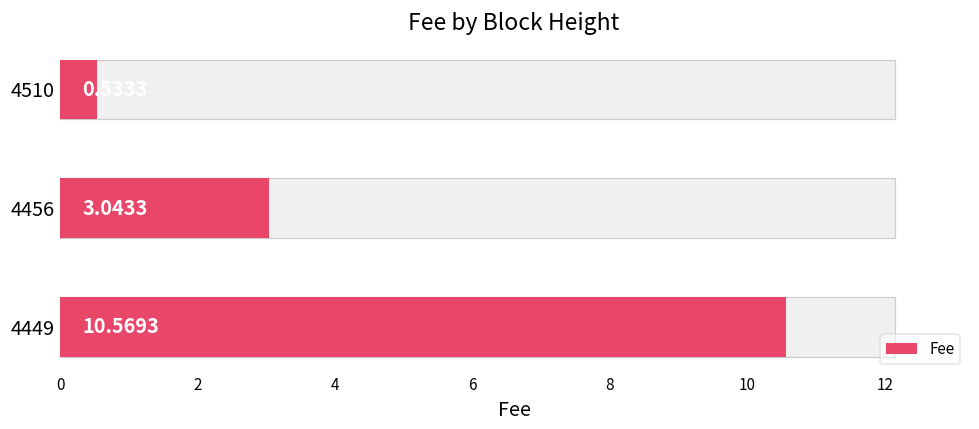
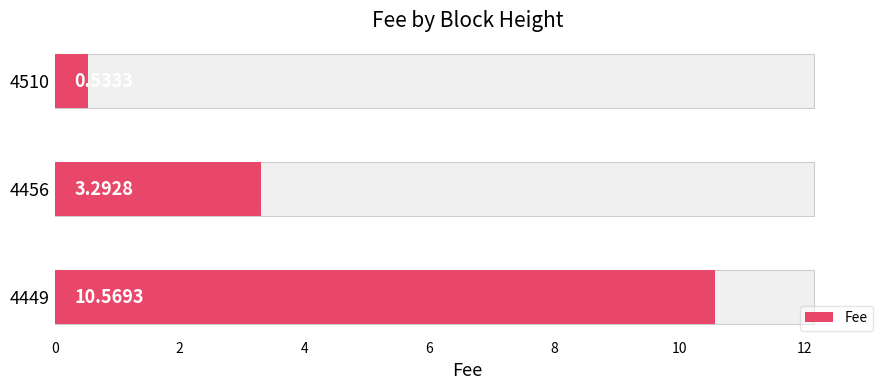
  {
    "Fee": {
-     "4456": 3.0433
+     "4456": 3.2928
    }
  }
